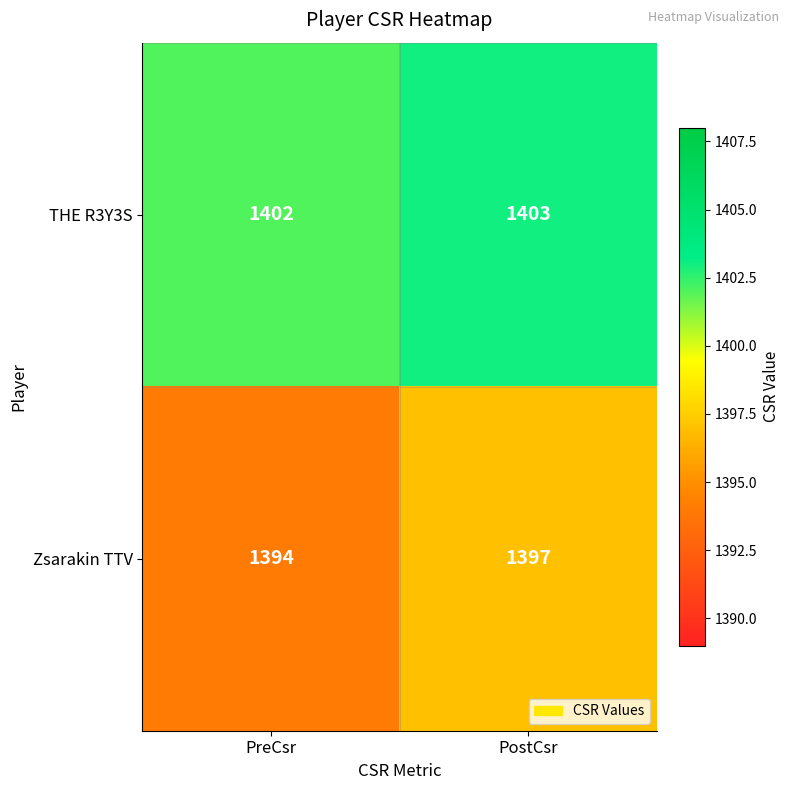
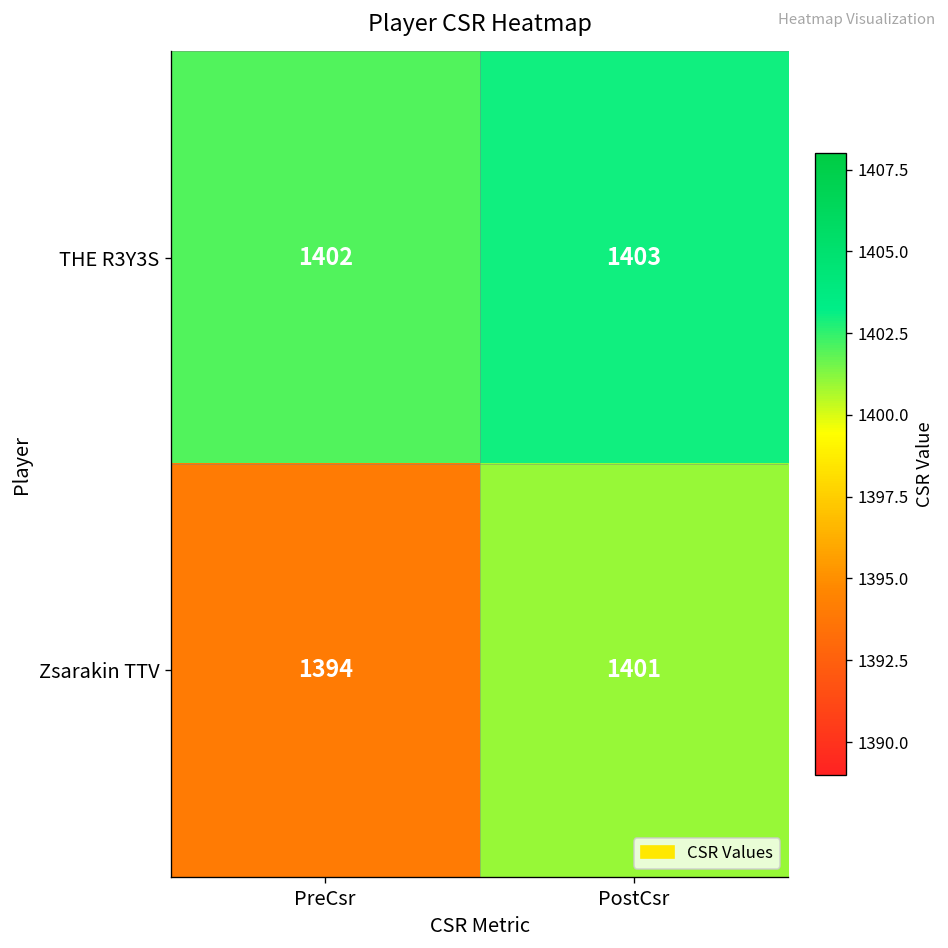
  {
    "THE R3Y3S": {
      "PreCsr": 1402,
      "PostCsr": 1403
    },
    "Zsarakin TTV": {
      "PreCsr": 1394,
-     "PostCsr": 1397
+     "PostCsr": 1401
    }
  }
